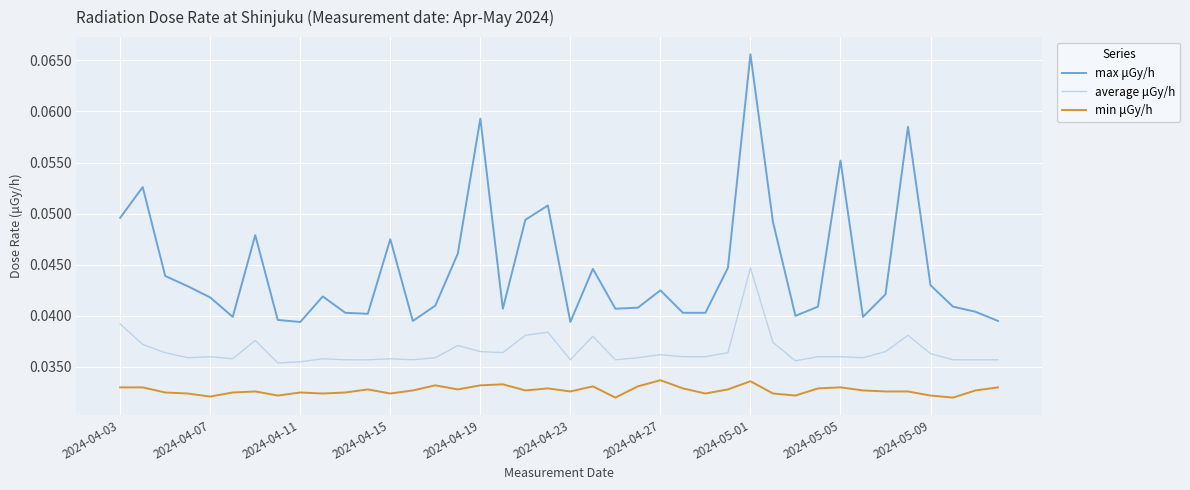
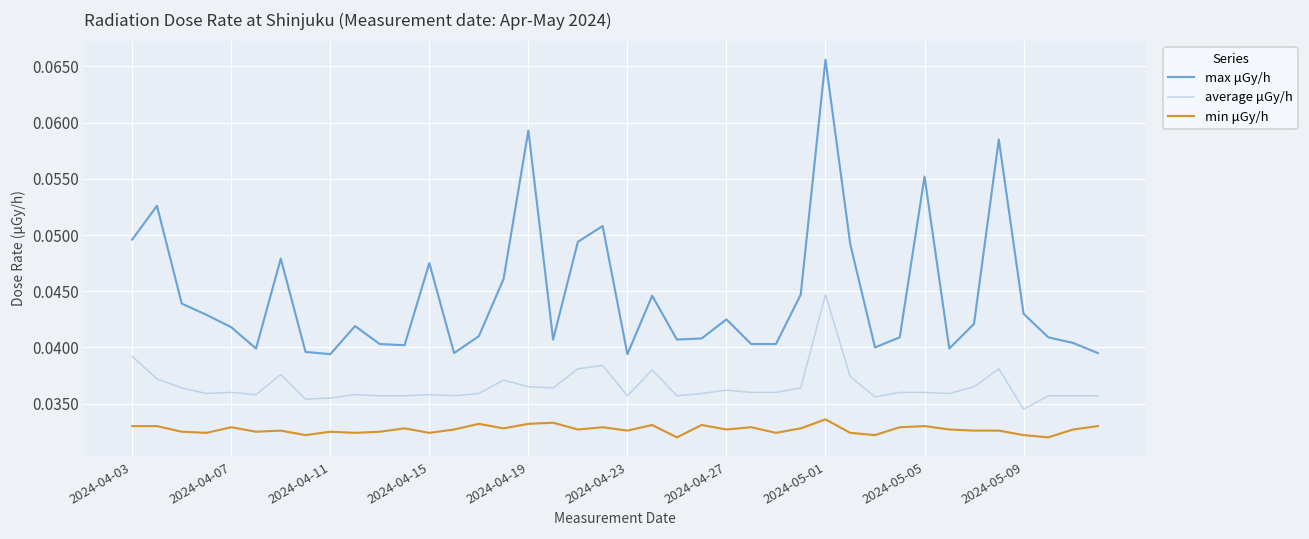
  {
    "max μGy/h": {
      "2024-04-03": 0.0496,
      "2024-04-07": 0.0418,
      "2024-04-11": 0.0394,
      "2024-04-15": 0.0475,
      "2024-04-19": 0.0593,
      "2024-04-23": 0.0394,
      "2024-04-27": 0.0425,
      "2024-05-01": 0.0656,
      "2024-05-05": 0.0552,
      "2024-05-09": 0.0430
    },
    "average μGy/h": {
      "2024-04-03": 0.0392,
      "2024-04-07": 0.0360,
      "2024-04-11": 0.0355,
      "2024-04-15": 0.0358,
      "2024-04-19": 0.0365,
      "2024-04-23": 0.0357,
      "2024-04-27": 0.0362,
      "2024-05-01": 0.0447,
      "2024-05-05": 0.0360,
-     "2024-05-09": 0.0363
+     "2024-05-09": 0.0345
    },
    "min μGy/h": {
      "2024-04-03": 0.0330,
-     "2024-04-07": 0.0321,
+     "2024-04-07": 0.0329,
      "2024-04-11": 0.0325,
      "2024-04-15": 0.0324,
      "2024-04-19": 0.0332,
      "2024-04-23": 0.0326,
-     "2024-04-27": 0.0337,
+     "2024-04-27": 0.0327,
      "2024-05-01": 0.0336,
      "2024-05-05": 0.0330,
      "2024-05-09": 0.0322
    }
  }
